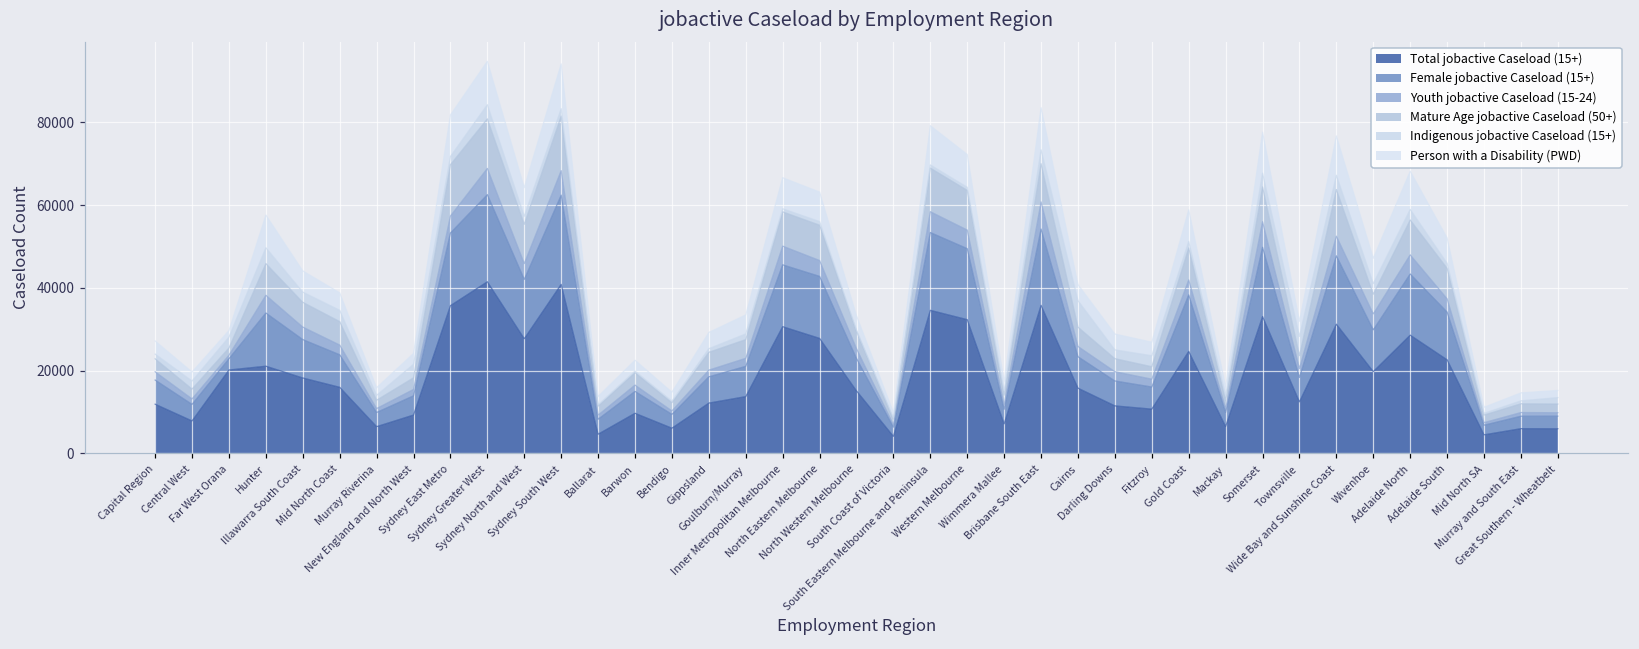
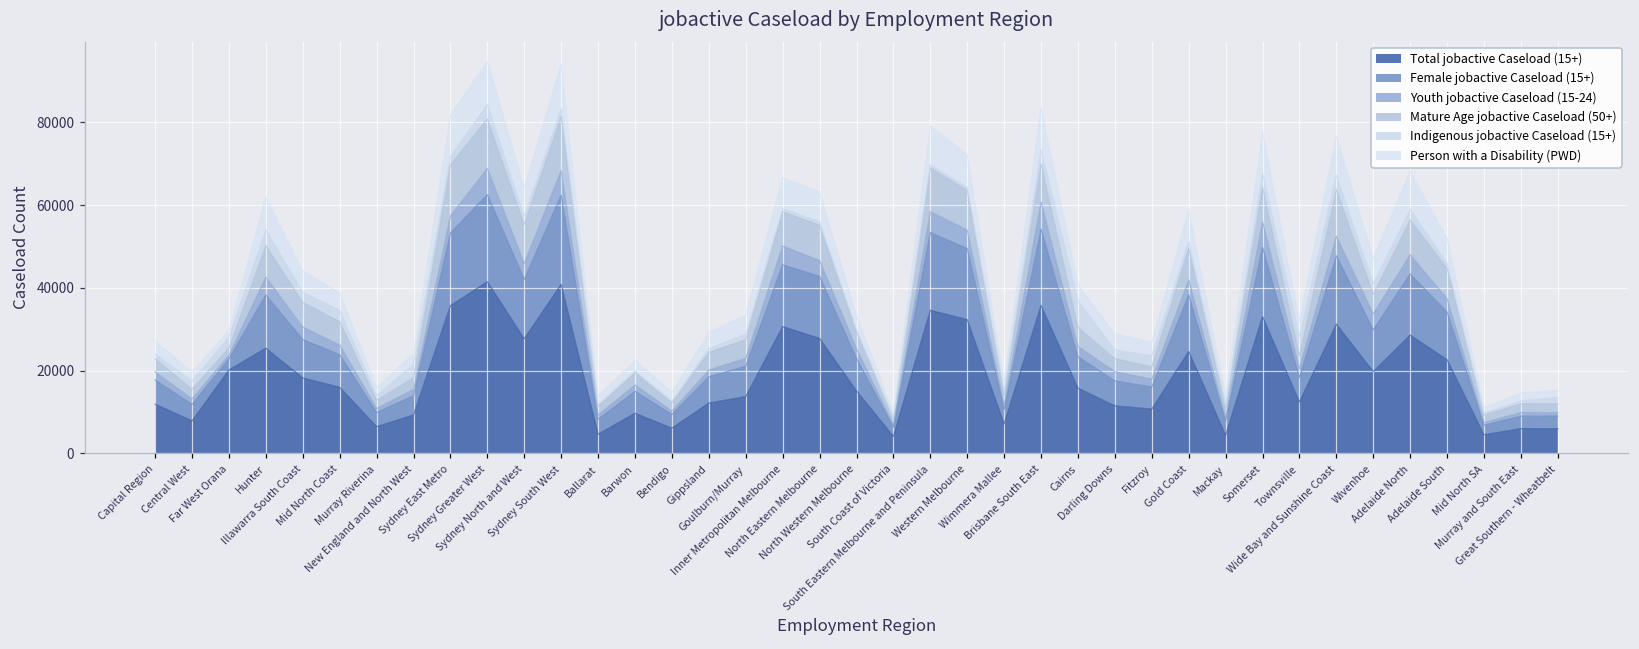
  {
    "Total jobactive Caseload (15+)": {
      "Capital Region": 12000,
      "Central West": 8000,
      "Far West Orana": 20000,
-     "Hunter": 21000,
+     "Hunter": 25000,
      "Illawarra South Coast": 18000,
      "Mid North Coast": 16000,
      "Murray Riverina": 6000,
      "New England and North West": 9000,
      "Sydney East Metro": 36000,
      "Sydney Greater West": 41000,
      "Sydney North and West": 28000,
      "Sydney South West": 41000,
      "Ballarat": 5000,
      "Barwon": 10000,
      "Bendigo": 6000,
      "Gippsland": 12000,
      "Goulburn/Murray": 14000,
      "Inner Metropolitan Melbourne": 31000,
      "North Eastern Melbourne": 28000,
      "North Western Melbourne": 15000,
      "South Coast of Victoria": 4000,
      "South Eastern Melbourne and Peninsula": 35000,
      "Western Melbourne": 32000,
      "Wimmera Mallee": 7000,
      "Brisbane South East": 36000,
      "Cairns": 16000,
      "Darling Downs": 11000,
      "Fitzroy": 11000,
      "Gold Coast": 25000,
-     "Mackay": 6000,
+     "Mackay": 4000,
      "Somerset": 33000,
      "Townsville": 12000,
      "Wide Bay and Sunshine Coast": 31000,
      "Wivenhoe": 20000,
      "Adelaide North": 29000,
      "Adelaide South": 23000,
      "Mid North SA": 4000,
      "Murray and South East": 6000,
      "Great Southern - Wheatbelt": 6000
    }
  }
